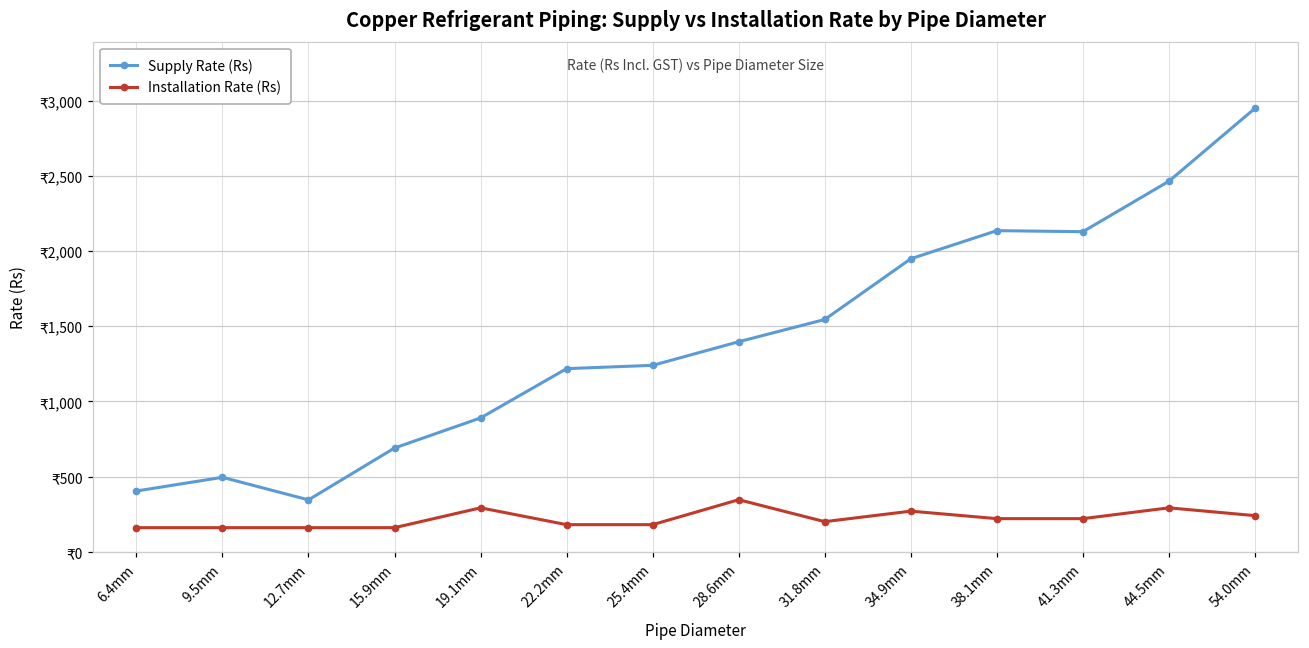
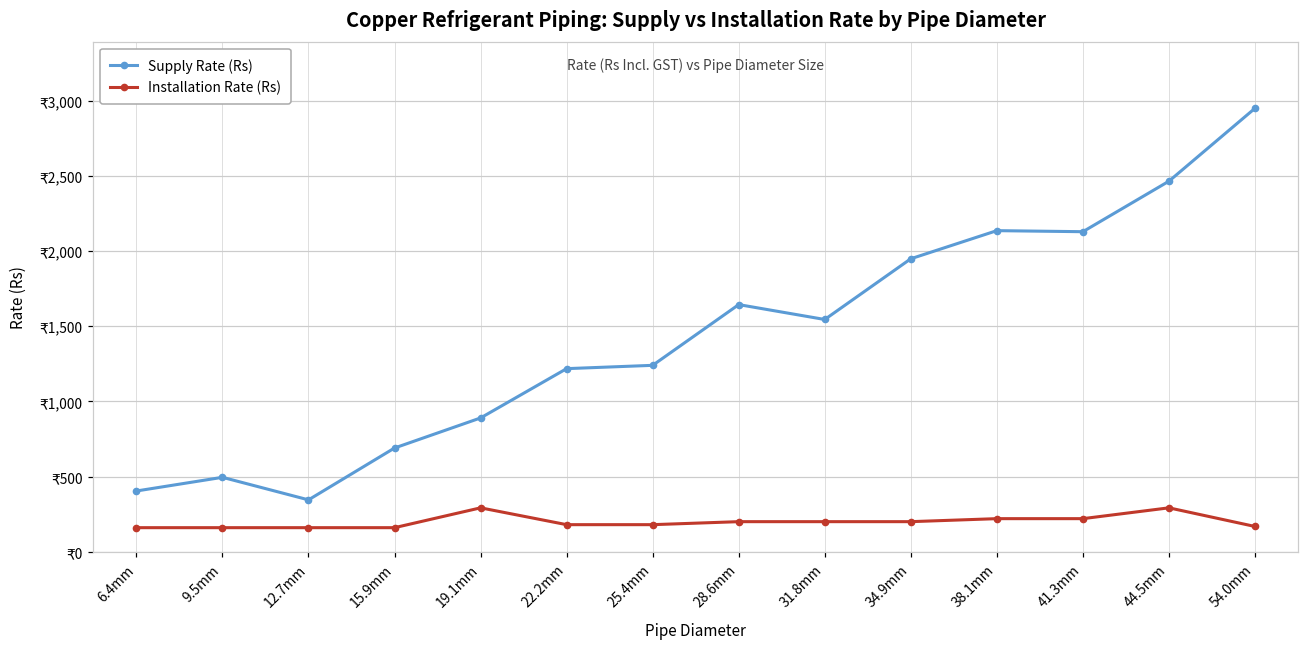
  {
    "Supply Rate (Rs)": {
      "6.4mm": "₹400",
      "9.5mm": "₹500",
      "12.7mm": "₹350",
      "15.9mm": "₹690",
      "19.1mm": "₹890",
      "22.2mm": "₹1,220",
      "25.4mm": "₹1,240",
-     "28.6mm": "₹1,400",
+     "28.6mm": "₹1,640",
      "31.8mm": "₹1,550",
      "34.9mm": "₹1,950",
      "38.1mm": "₹2,140",
      "41.3mm": "₹2,130",
      "44.5mm": "₹2,470",
      "54.0mm": "₹2,950"
    },
    "Installation Rate (Rs)": {
      "6.4mm": "₹160",
      "9.5mm": "₹160",
      "12.7mm": "₹160",
      "15.9mm": "₹160",
      "19.1mm": "₹290",
      "22.2mm": "₹180",
      "25.4mm": "₹180",
-     "28.6mm": "₹350",
+     "28.6mm": "₹200",
      "31.8mm": "₹200",
-     "34.9mm": "₹270",
+     "34.9mm": "₹200",
      "38.1mm": "₹220",
      "41.3mm": "₹220",
      "44.5mm": "₹290",
-     "54.0mm": "₹240"
+     "54.0mm": "₹170"
    }
  }
